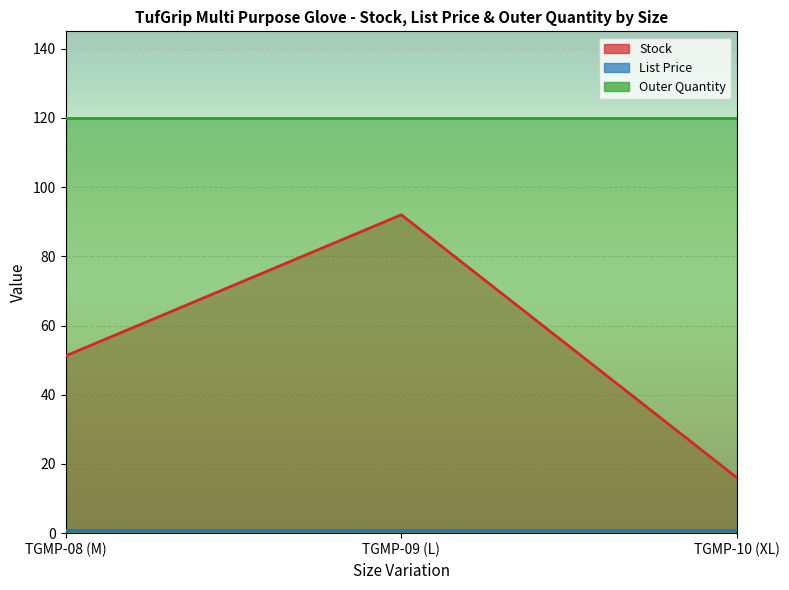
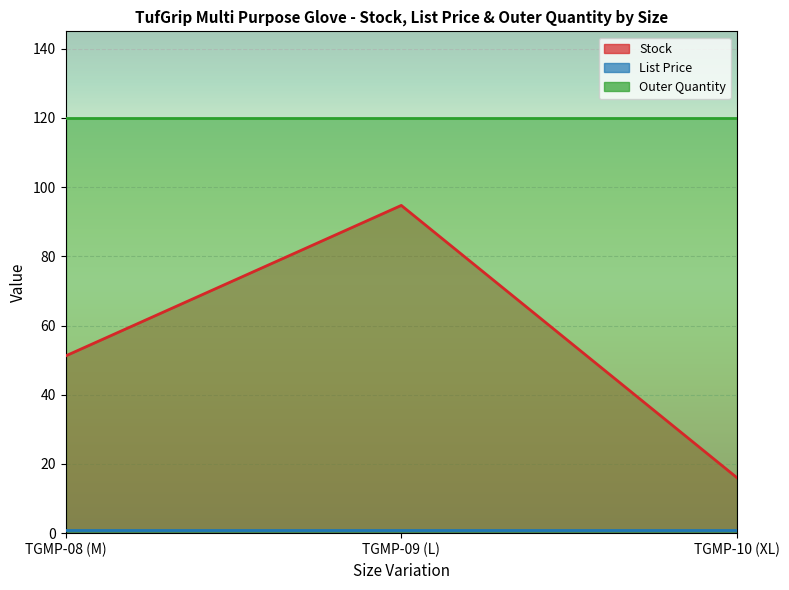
  {
    "Stock": {
      "TGMP-08 (M)": 51,
-     "TGMP-09 (L)": 92,
+     "TGMP-09 (L)": 95,
      "TGMP-10 (XL)": 16
    },
    "List Price": {
      "TGMP-08 (M)": 1,
      "TGMP-09 (L)": 1,
      "TGMP-10 (XL)": 1
    },
    "Outer Quantity": {
      "TGMP-08 (M)": 120,
      "TGMP-09 (L)": 120,
      "TGMP-10 (XL)": 120
    }
  }
